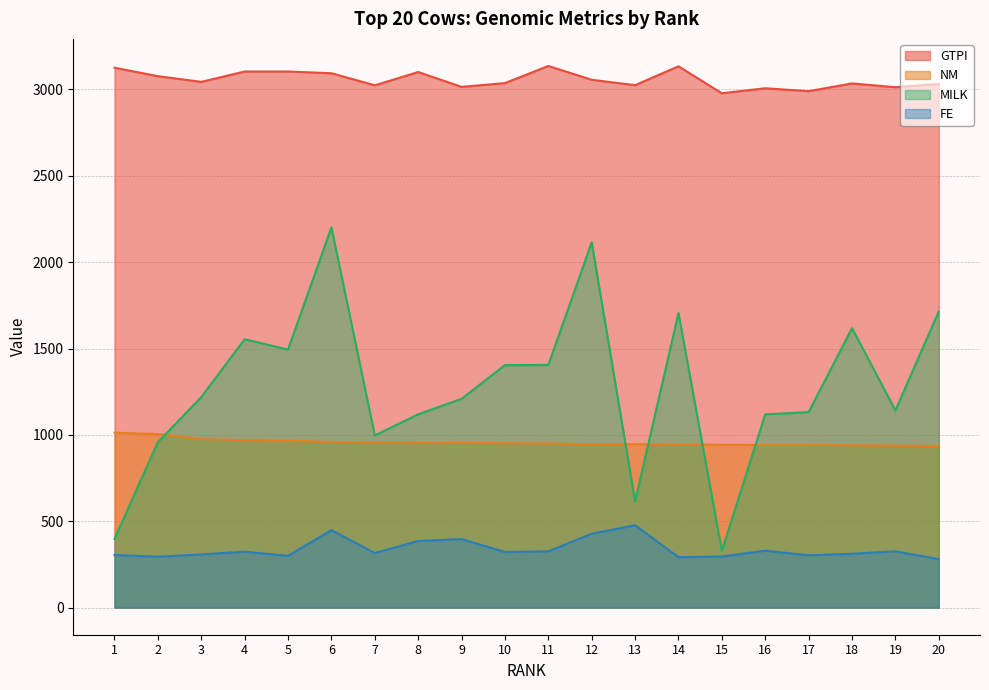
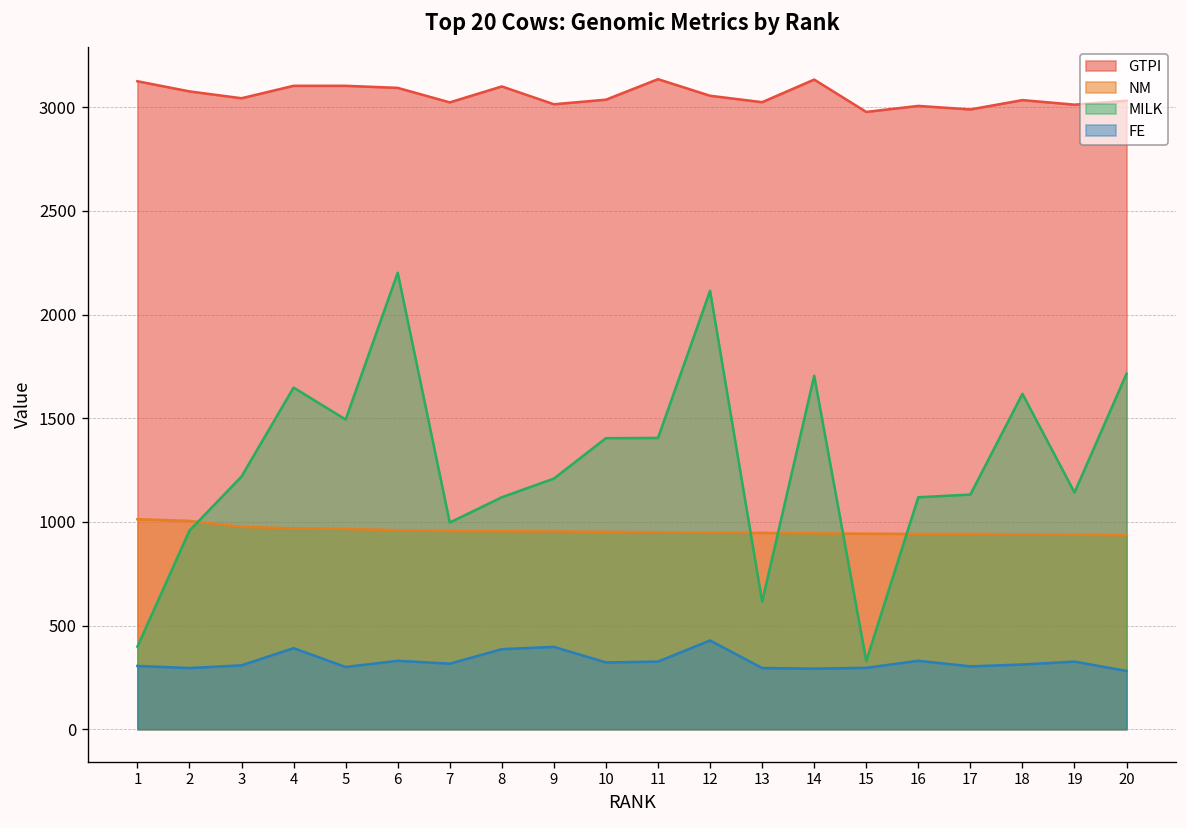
  {
    "MILK": {
      "1": 400,
      "2": 960,
      "3": 1220,
-     "4": 1550,
+     "4": 1650,
      "5": 1490,
      "6": 2200,
      "7": 1000,
      "8": 1120,
      "9": 1210,
      "10": 1400,
      "11": 1410,
      "12": 2120,
      "13": 620,
      "14": 1710,
      "15": 330,
      "16": 1120,
      "17": 1130,
      "18": 1620,
      "19": 1140,
      "20": 1720
    },
    "FE": {
      "1": 310,
      "2": 300,
      "3": 310,
-     "4": 320,
+     "4": 390,
      "5": 300,
-     "6": 450,
+     "6": 330,
      "7": 320,
      "8": 390,
      "9": 400,
      "10": 320,
      "11": 330,
      "12": 430,
-     "13": 480,
+     "13": 300,
      "14": 290,
      "15": 300,
      "16": 330,
      "17": 300,
      "18": 310,
      "19": 330,
      "20": 280
    }
  }
